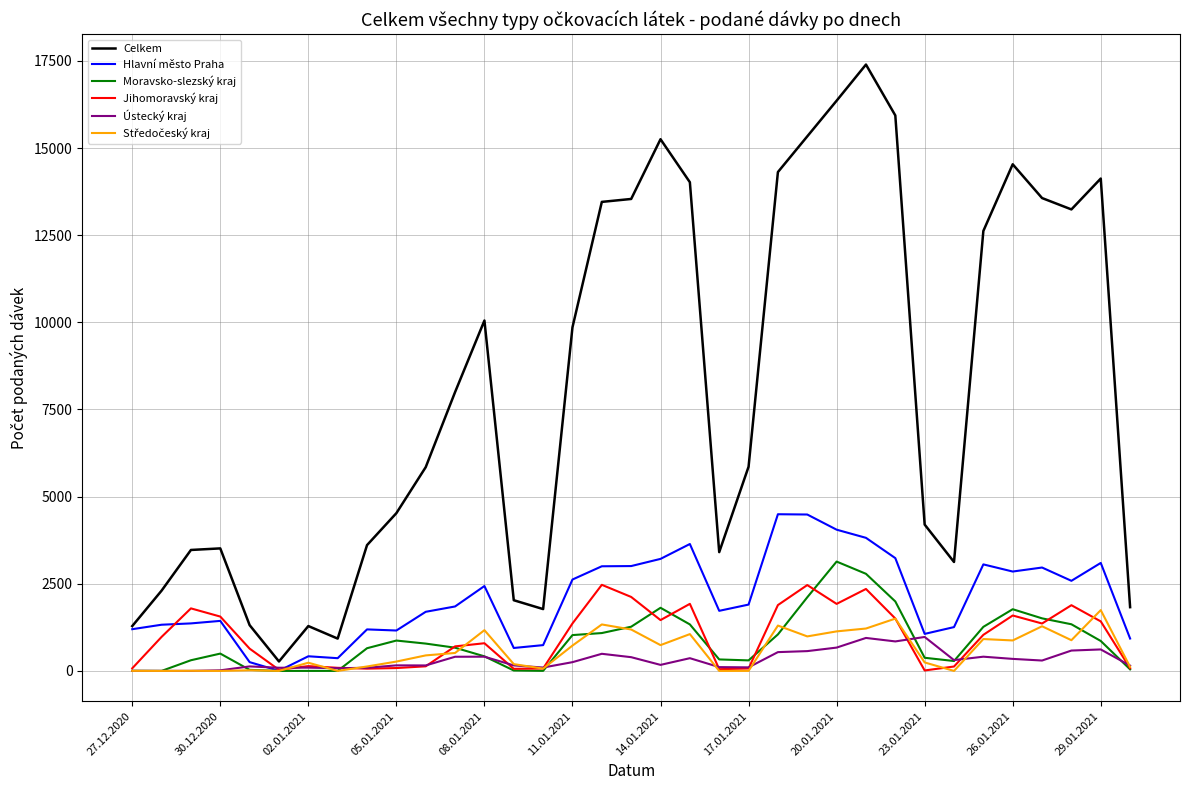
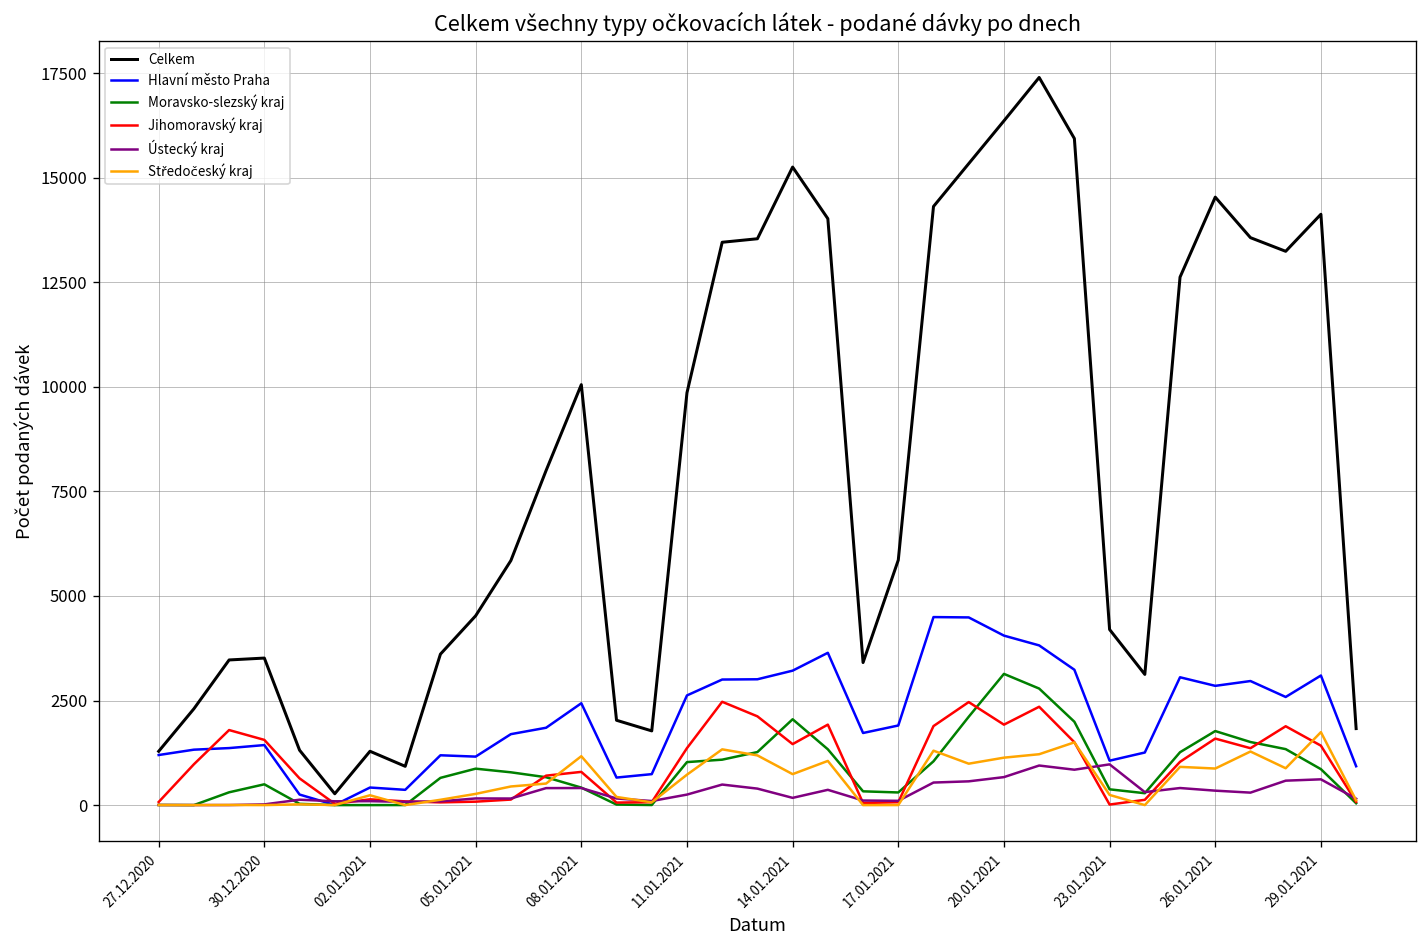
  {
    "Celkem": {
      "27.12.2020": 1300,
      "30.12.2020": 3500,
      "02.01.2021": 1300,
      "05.01.2021": 4500,
      "08.01.2021": 10100,
      "11.01.2021": 9900,
      "14.01.2021": 15300,
      "17.01.2021": 5900,
      "20.01.2021": 16400,
      "23.01.2021": 4200,
      "26.01.2021": 14500,
      "29.01.2021": 14100
    },
    "Hlavní město Praha": {
      "27.12.2020": 1200,
      "30.12.2020": 1400,
      "02.01.2021": 400,
      "05.01.2021": 1200,
      "08.01.2021": 2400,
      "11.01.2021": 2600,
      "14.01.2021": 3200,
      "17.01.2021": 1900,
      "20.01.2021": 4100,
      "23.01.2021": 1100,
      "26.01.2021": 2900,
      "29.01.2021": 3100
    },
    "Moravsko-slezský kraj": {
      "30.12.2020": 500,
      "02.01.2021": 0,
      "05.01.2021": 900,
      "11.01.2021": 1000,
-     "14.01.2021": 1800,
+     "14.01.2021": 2100,
      "17.01.2021": 300,
      "20.01.2021": 3100,
      "23.01.2021": 400,
      "26.01.2021": 1800,
      "29.01.2021": 900
    },
    "Jihomoravský kraj": {
      "30.12.2020": 1600,
      "05.01.2021": 100,
      "08.01.2021": 800,
      "11.01.2021": 1400,
      "14.01.2021": 1500,
      "20.01.2021": 1900,
      "23.01.2021": 0,
      "26.01.2021": 1600,
      "29.01.2021": 1400
    },
    "Ústecký kraj": {
      "05.01.2021": 200,
      "11.01.2021": 300,
      "14.01.2021": 200,
      "20.01.2021": 700,
      "23.01.2021": 1000,
      "26.01.2021": 300,
      "29.01.2021": 600
    },
    "Středočeský kraj": {
      "02.01.2021": 200,
      "05.01.2021": 300,
      "08.01.2021": 1200,
      "11.01.2021": 700,
      "14.01.2021": 700,
      "20.01.2021": 1100,
      "23.01.2021": 200,
      "26.01.2021": 900,
      "29.01.2021": 1700
    }
  }
